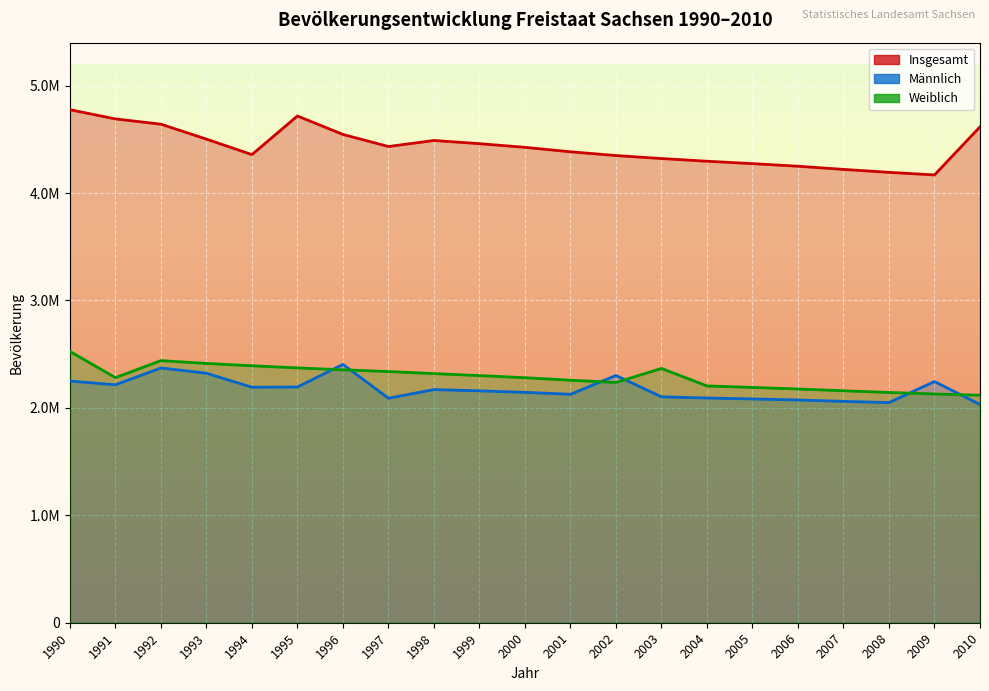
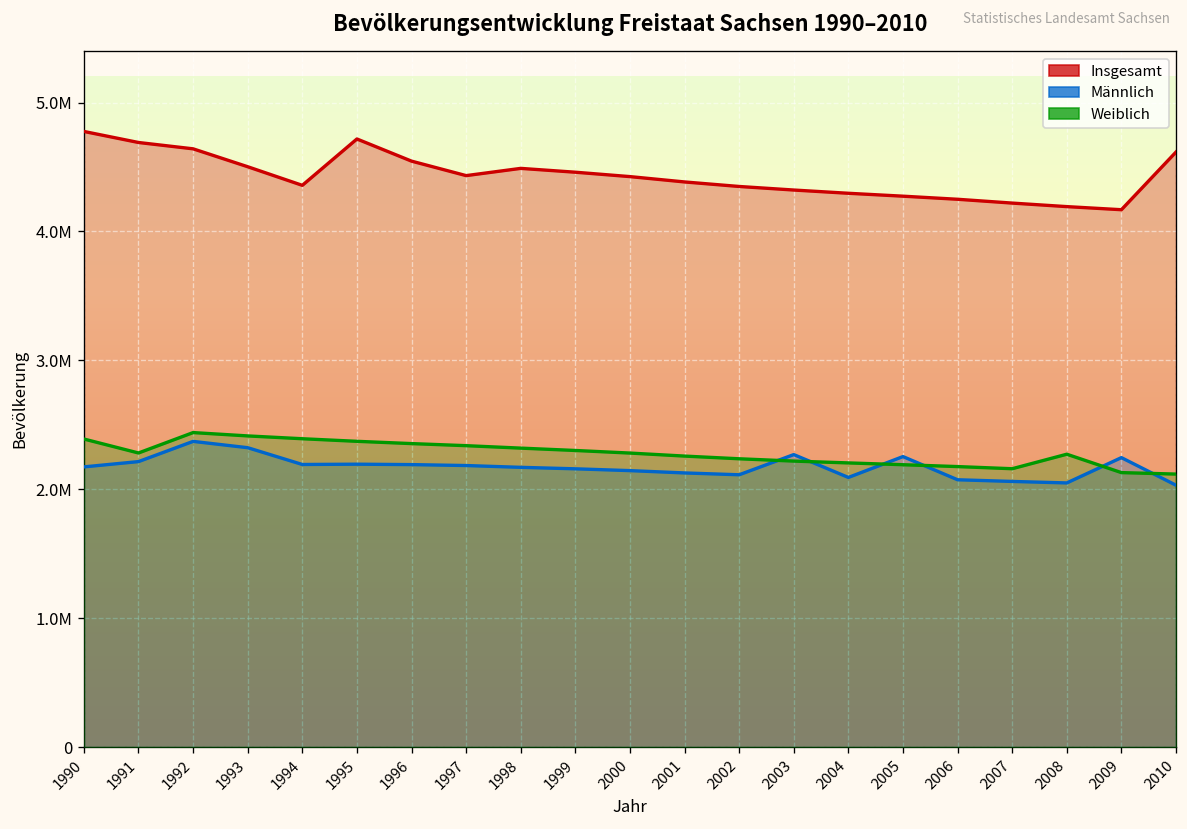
  {
    "Insgesamt": {
      "1990": 4780000,
      "1991": 4690000,
      "1992": 4640000,
      "1993": 4500000,
      "1994": 4360000,
      "1995": 4720000,
      "1996": 4550000,
      "1997": 4430000,
      "1998": 4490000,
      "1999": 4460000,
      "2000": 4430000,
      "2001": 4380000,
      "2002": 4350000,
      "2003": 4320000,
      "2004": 4300000,
      "2005": 4270000,
      "2006": 4250000,
      "2007": 4220000,
      "2008": 4190000,
      "2009": 4170000,
      "2010": 4620000
    },
    "Männlich": {
-     "1990": 2250000,
+     "1990": 2170000,
      "1991": 2210000,
      "1992": 2370000,
      "1993": 2320000,
      "1994": 2190000,
      "1995": 2190000,
-     "1996": 2400000,
-     "1997": 2090000,
+     "1996": 2190000,
+     "1997": 2180000,
      "1998": 2170000,
      "1999": 2160000,
      "2000": 2140000,
      "2001": 2130000,
-     "2002": 2300000,
-     "2003": 2100000,
+     "2002": 2110000,
+     "2003": 2270000,
      "2004": 2090000,
-     "2005": 2080000,
+     "2005": 2250000,
      "2006": 2070000,
      "2007": 2060000,
      "2008": 2050000,
      "2009": 2250000,
      "2010": 2030000
    },
    "Weiblich": {
-     "1990": 2530000,
+     "1990": 2390000,
      "1991": 2280000,
      "1992": 2440000,
      "1993": 2410000,
      "1994": 2390000,
      "1995": 2370000,
      "1996": 2350000,
      "1997": 2340000,
      "1998": 2320000,
      "1999": 2300000,
      "2000": 2280000,
      "2001": 2260000,
      "2002": 2240000,
-     "2003": 2370000,
+     "2003": 2220000,
      "2004": 2200000,
      "2005": 2190000,
      "2006": 2180000,
      "2007": 2160000,
-     "2008": 2140000,
+     "2008": 2270000,
      "2009": 2130000,
      "2010": 2120000
    }
  }
